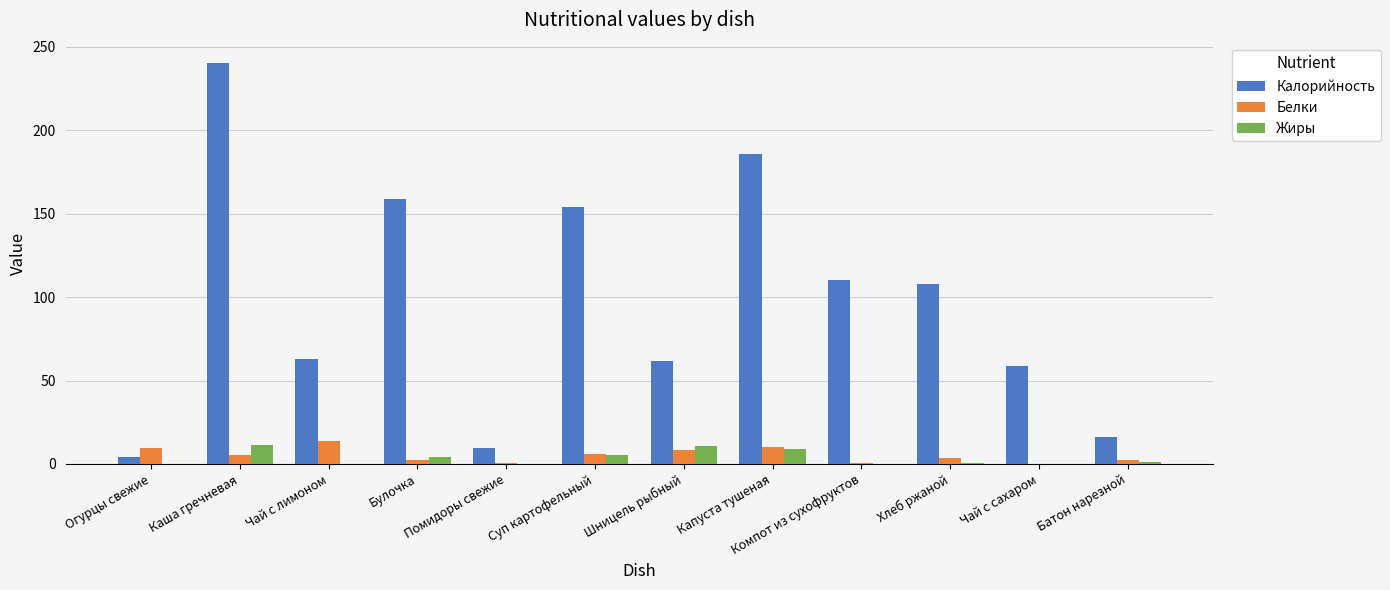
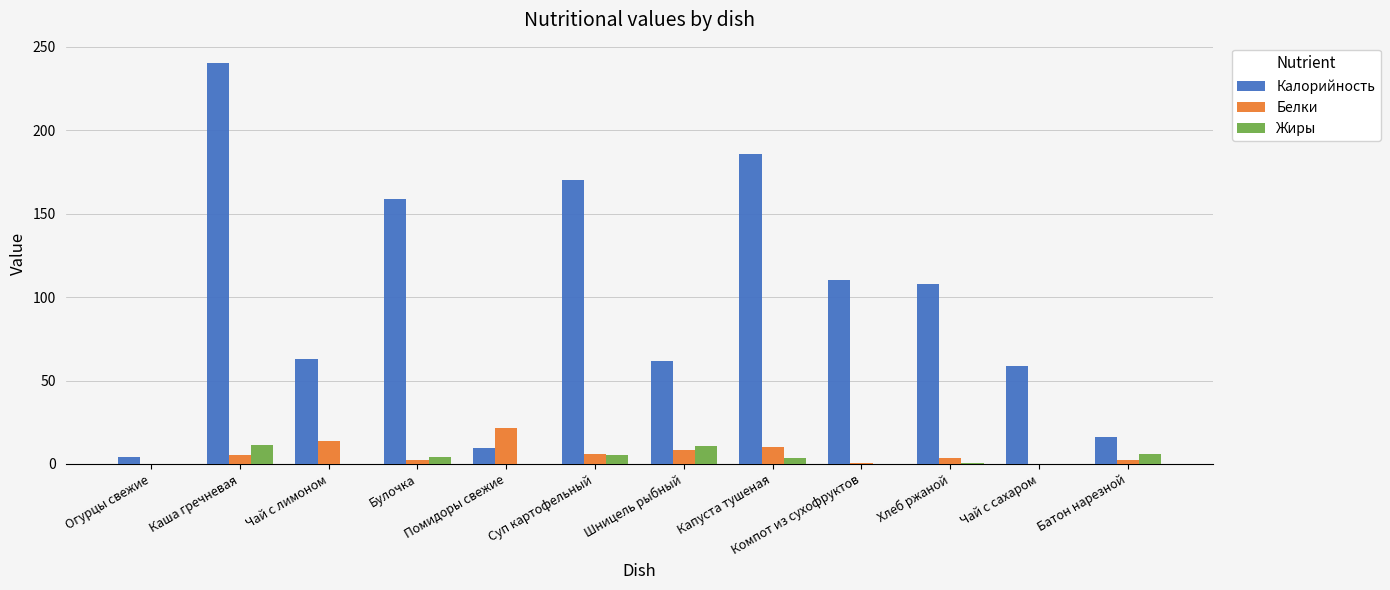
  {
    "Калорийность": {
      "Огурцы свежие": 4,
      "Каша гречневая": 240,
      "Чай с лимоном": 63,
      "Булочка": 159,
      "Помидоры свежие": 10,
-     "Суп картофельный": 154,
+     "Суп картофельный": 170,
      "Шницель рыбный": 62,
      "Капуста тушеная": 186,
      "Компот из сухофруктов": 110,
      "Хлеб ржаной": 108,
      "Чай с сахаром": 59,
      "Батон нарезной": 16
    },
    "Белки": {
-     "Огурцы свежие": 10,
+     "Огурцы свежие": 0,
      "Каша гречневая": 5,
      "Чай с лимоном": 14,
      "Булочка": 2,
-     "Помидоры свежие": 0,
+     "Помидоры свежие": 21,
      "Суп картофельный": 6,
      "Шницель рыбный": 8,
      "Капуста тушеная": 10,
      "Хлеб ржаной": 3,
      "Батон нарезной": 2
    },
    "Жиры": {
      "Каша гречневая": 11,
      "Чай с лимоном": 0,
      "Булочка": 4,
      "Суп картофельный": 5,
      "Шницель рыбный": 11,
-     "Капуста тушеная": 9,
+     "Капуста тушеная": 3,
      "Компот из сухофруктов": 0,
      "Чай с сахаром": 0,
-     "Батон нарезной": 1
+     "Батон нарезной": 6
    }
  }
